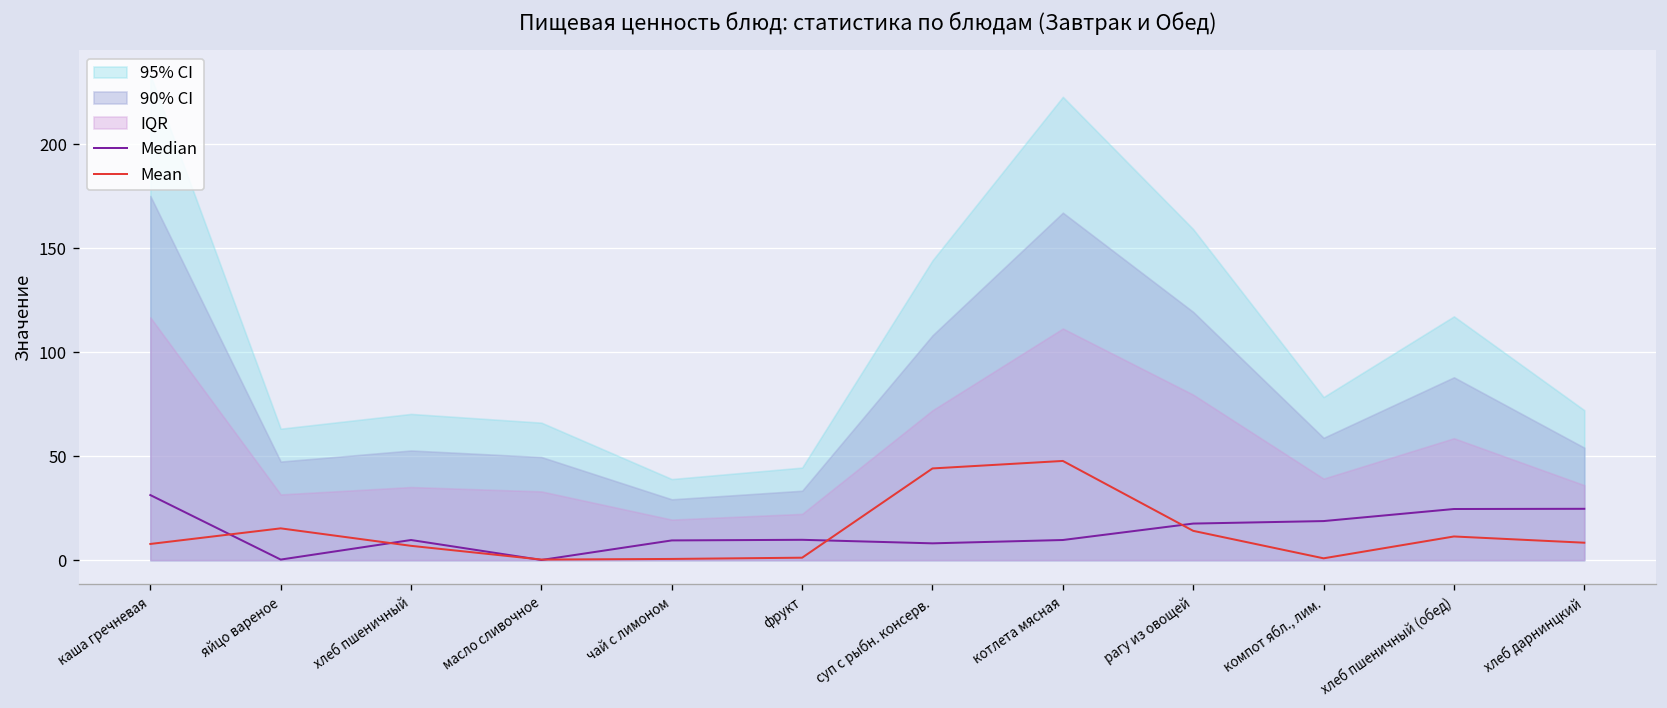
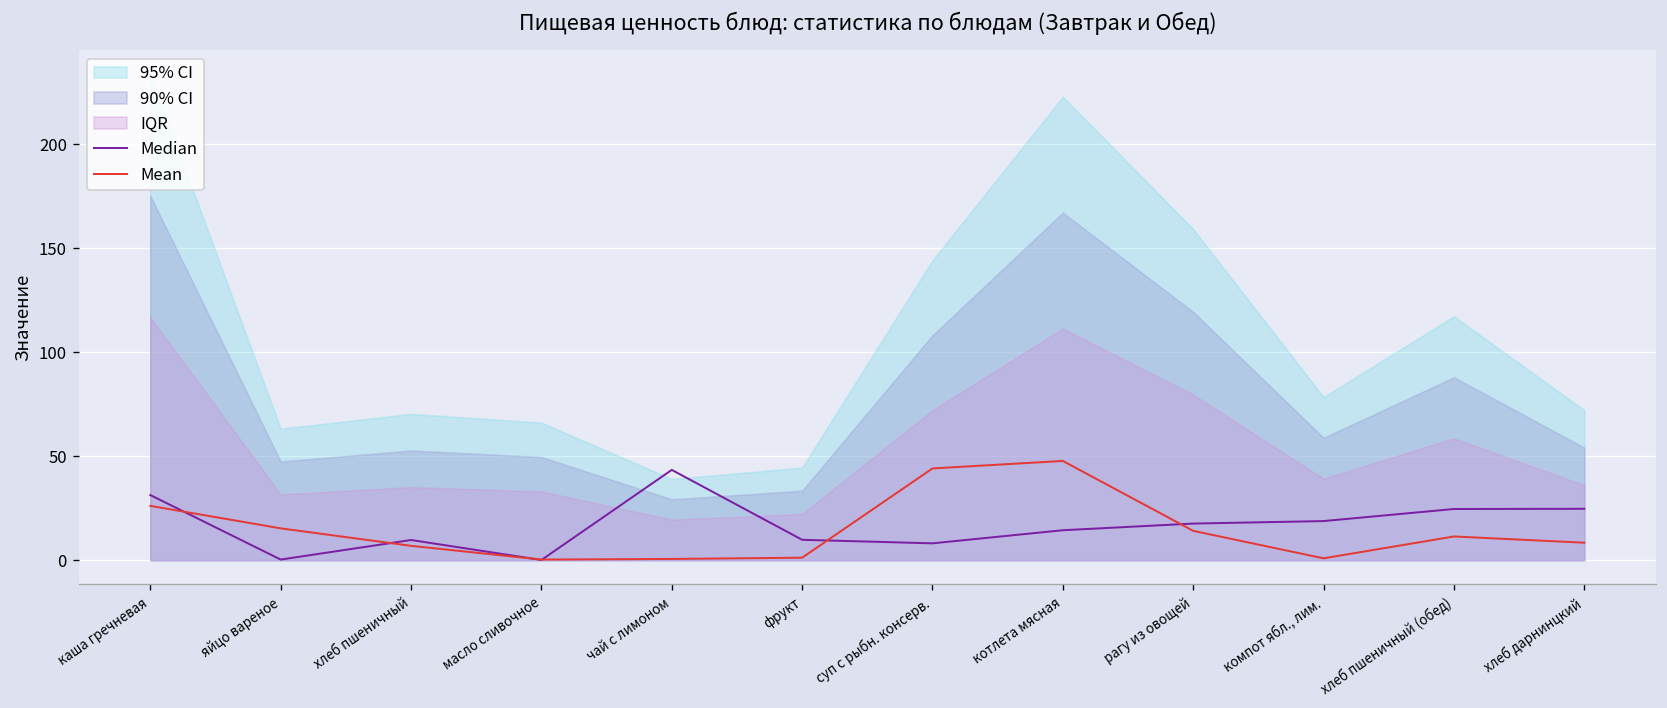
  {
    "Median": {
      "каша гречневая": 31,
      "яйцо вареное": 0,
      "хлеб пшеничный": 10,
-     "чай с лимоном": 10,
+     "чай с лимоном": 43,
      "фрукт": 10,
      "суп с рыбн. консерв.": 8,
-     "котлета мясная": 10,
+     "котлета мясная": 14,
      "рагу из овощей": 18,
      "компот ябл., лим.": 19,
      "хлеб пшеничный (обед)": 25,
      "хлеб дарнинцкий": 25
    },
    "Mean": {
-     "каша гречневая": 8,
+     "каша гречневая": 26,
      "яйцо вареное": 15,
      "хлеб пшеничный": 7,
      "чай с лимоном": 1,
      "фрукт": 1,
      "суп с рыбн. консерв.": 44,
      "котлета мясная": 48,
      "рагу из овощей": 14,
      "компот ябл., лим.": 1,
      "хлеб пшеничный (обед)": 11,
      "хлеб дарнинцкий": 8
    }
  }
